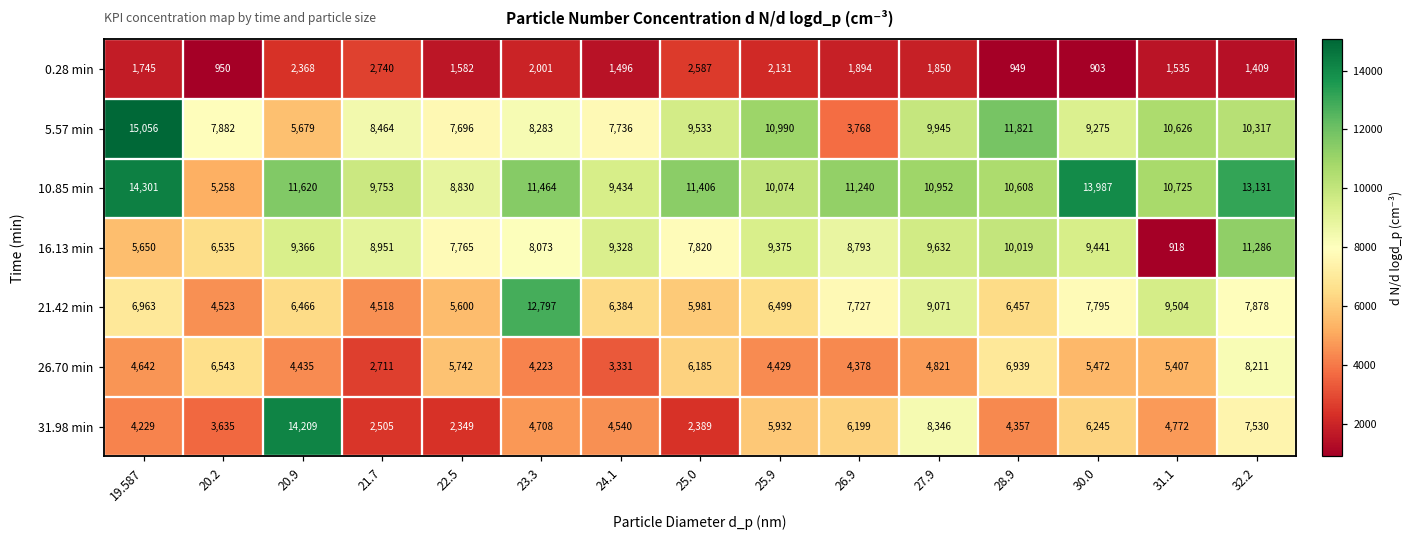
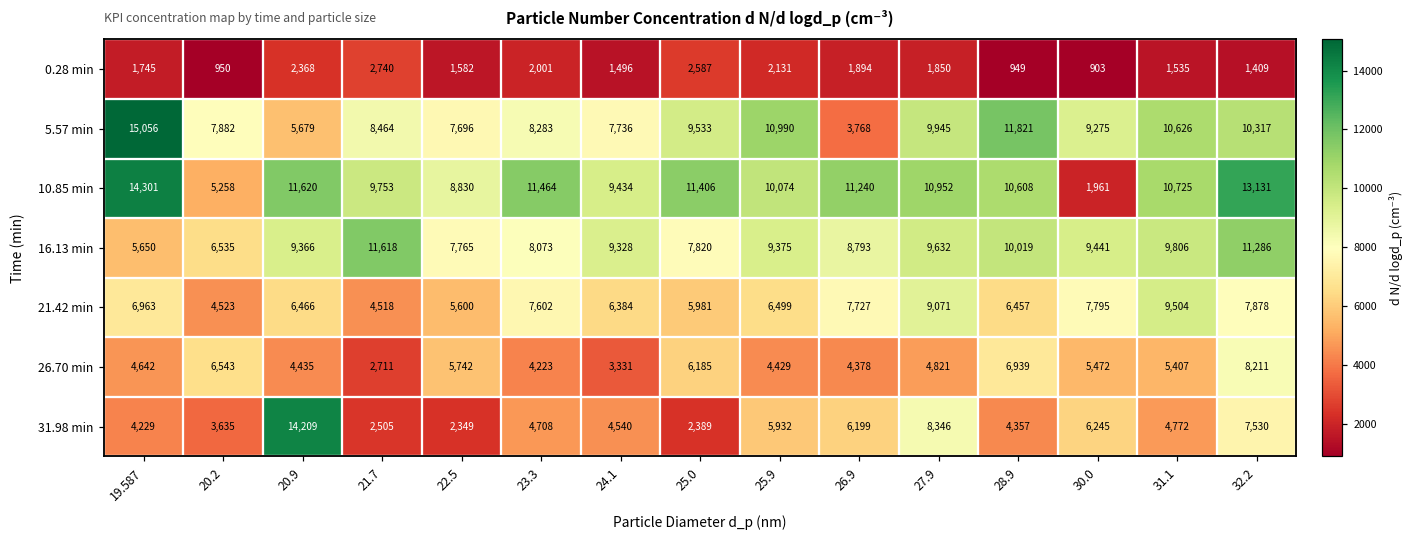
  {
    "0.28 min": {
      "19.587": "1,745",
      "20.2": "950",
      "20.9": "2,368",
      "21.7": "2,740",
      "22.5": "1,582",
      "23.3": "2,001",
      "24.1": "1,496",
      "25.0": "2,587",
      "25.9": "2,131",
      "26.9": "1,894",
      "27.9": "1,850",
      "28.9": "949",
      "30.0": "903",
      "31.1": "1,535",
      "32.2": "1,409"
    },
    "5.57 min": {
      "19.587": "15,056",
      "20.2": "7,882",
      "20.9": "5,679",
      "21.7": "8,464",
      "22.5": "7,696",
      "23.3": "8,283",
      "24.1": "7,736",
      "25.0": "9,533",
      "25.9": "10,990",
      "26.9": "3,768",
      "27.9": "9,945",
      "28.9": "11,821",
      "30.0": "9,275",
      "31.1": "10,626",
      "32.2": "10,317"
    },
    "10.85 min": {
      "19.587": "14,301",
      "20.2": "5,258",
      "20.9": "11,620",
      "21.7": "9,753",
      "22.5": "8,830",
      "23.3": "11,464",
      "24.1": "9,434",
      "25.0": "11,406",
      "25.9": "10,074",
      "26.9": "11,240",
      "27.9": "10,952",
      "28.9": "10,608",
-     "30.0": "13,987",
+     "30.0": "1,961",
      "31.1": "10,725",
      "32.2": "13,131"
    },
    "16.13 min": {
      "19.587": "5,650",
      "20.2": "6,535",
      "20.9": "9,366",
-     "21.7": "8,951",
+     "21.7": "11,618",
      "22.5": "7,765",
      "23.3": "8,073",
      "24.1": "9,328",
      "25.0": "7,820",
      "25.9": "9,375",
      "26.9": "8,793",
      "27.9": "9,632",
      "28.9": "10,019",
      "30.0": "9,441",
-     "31.1": "918",
+     "31.1": "9,806",
      "32.2": "11,286"
    },
    "21.42 min": {
      "19.587": "6,963",
      "20.2": "4,523",
      "20.9": "6,466",
      "21.7": "4,518",
      "22.5": "5,600",
-     "23.3": "12,797",
+     "23.3": "7,602",
      "24.1": "6,384",
      "25.0": "5,981",
      "25.9": "6,499",
      "26.9": "7,727",
      "27.9": "9,071",
      "28.9": "6,457",
      "30.0": "7,795",
      "31.1": "9,504",
      "32.2": "7,878"
    },
    "26.70 min": {
      "19.587": "4,642",
      "20.2": "6,543",
      "20.9": "4,435",
      "21.7": "2,711",
      "22.5": "5,742",
      "23.3": "4,223",
      "24.1": "3,331",
      "25.0": "6,185",
      "25.9": "4,429",
      "26.9": "4,378",
      "27.9": "4,821",
      "28.9": "6,939",
      "30.0": "5,472",
      "31.1": "5,407",
      "32.2": "8,211"
    },
    "31.98 min": {
      "19.587": "4,229",
      "20.2": "3,635",
      "20.9": "14,209",
      "21.7": "2,505",
      "22.5": "2,349",
      "23.3": "4,708",
      "24.1": "4,540",
      "25.0": "2,389",
      "25.9": "5,932",
      "26.9": "6,199",
      "27.9": "8,346",
      "28.9": "4,357",
      "30.0": "6,245",
      "31.1": "4,772",
      "32.2": "7,530"
    }
  }
